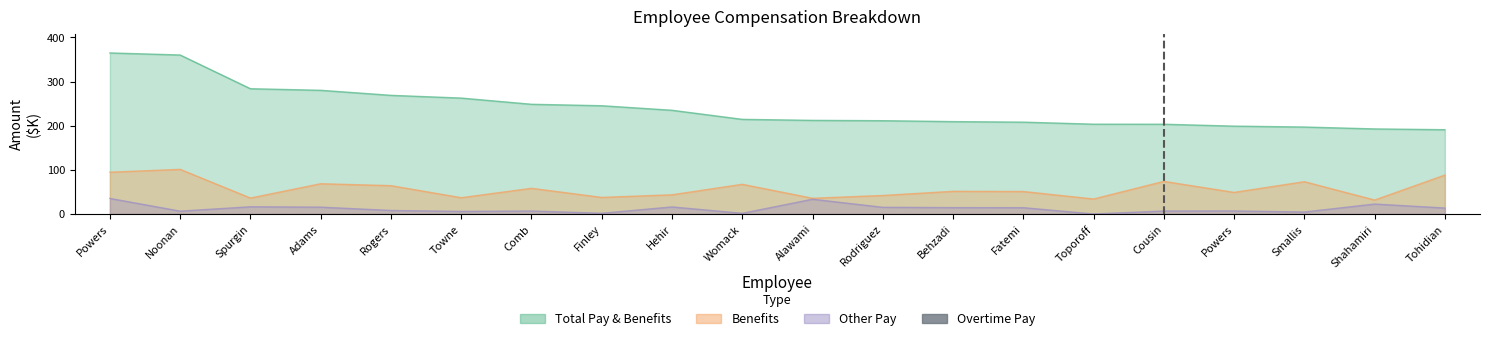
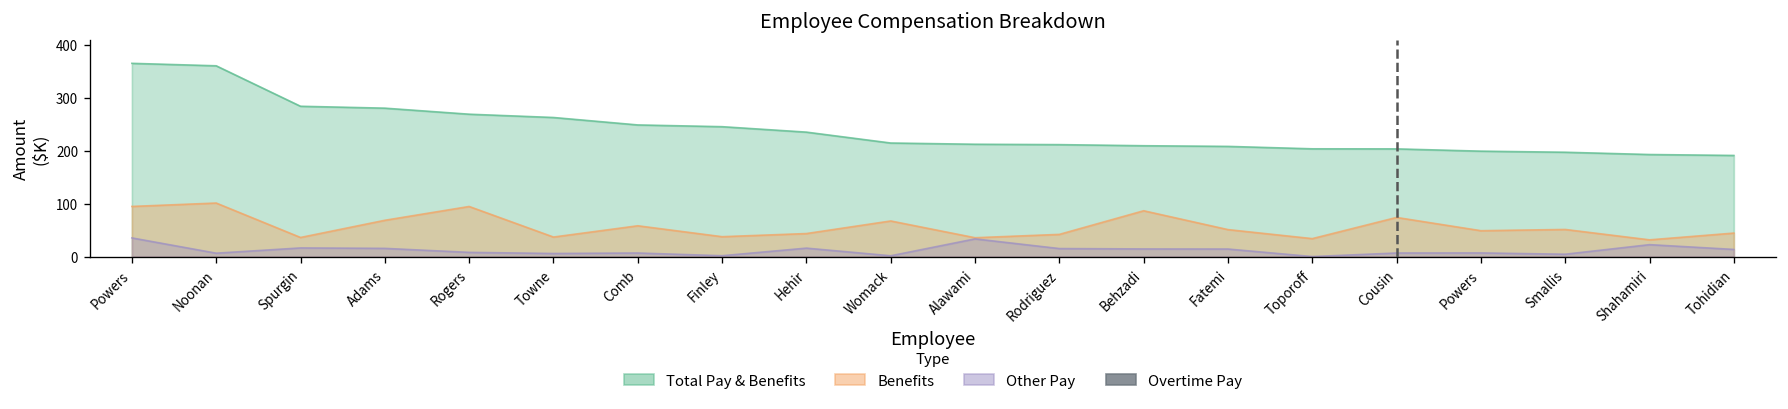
  {
    "Overtime Pay": {
      "Noonan": 0,
      "Spurgin": 0,
      "Adams": 0,
      "Rogers": 0,
      "Towne": 0,
      "Comb": 0,
      "Finley": 0,
      "Hehir": 0,
      "Womack": 0,
      "Alawami": 0,
      "Rodriguez": 0,
      "Behzadi": 0,
      "Fatemi": 0,
      "Toporoff": 0,
      "Cousin": 0,
      "Smallis": 0,
      "Shahamiri": 0,
      "Tohidian": 0
    },
    "Benefits": {
      "Noonan": 100,
      "Spurgin": 40,
      "Adams": 70,
-     "Rogers": 60,
+     "Rogers": 90,
      "Towne": 40,
      "Comb": 60,
      "Finley": 40,
      "Hehir": 40,
      "Womack": 70,
      "Rodriguez": 40,
-     "Behzadi": 50,
+     "Behzadi": 90,
      "Fatemi": 50,
      "Toporoff": 30,
      "Cousin": 70,
-     "Smallis": 70,
+     "Smallis": 50,
      "Shahamiri": 30,
-     "Tohidian": 90
+     "Tohidian": 40
    }
  }
